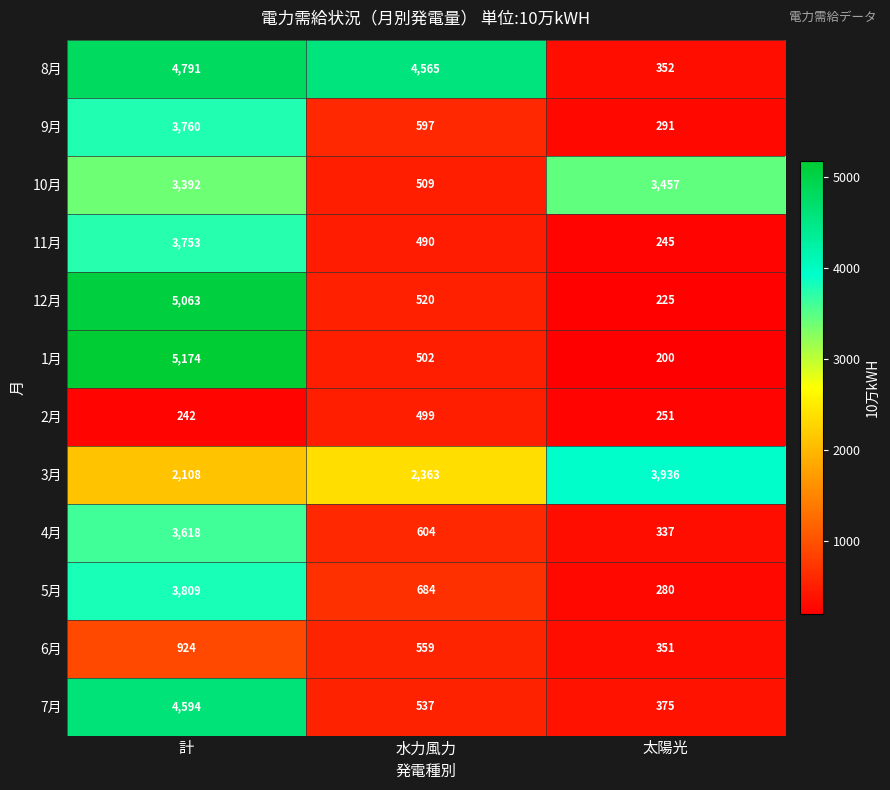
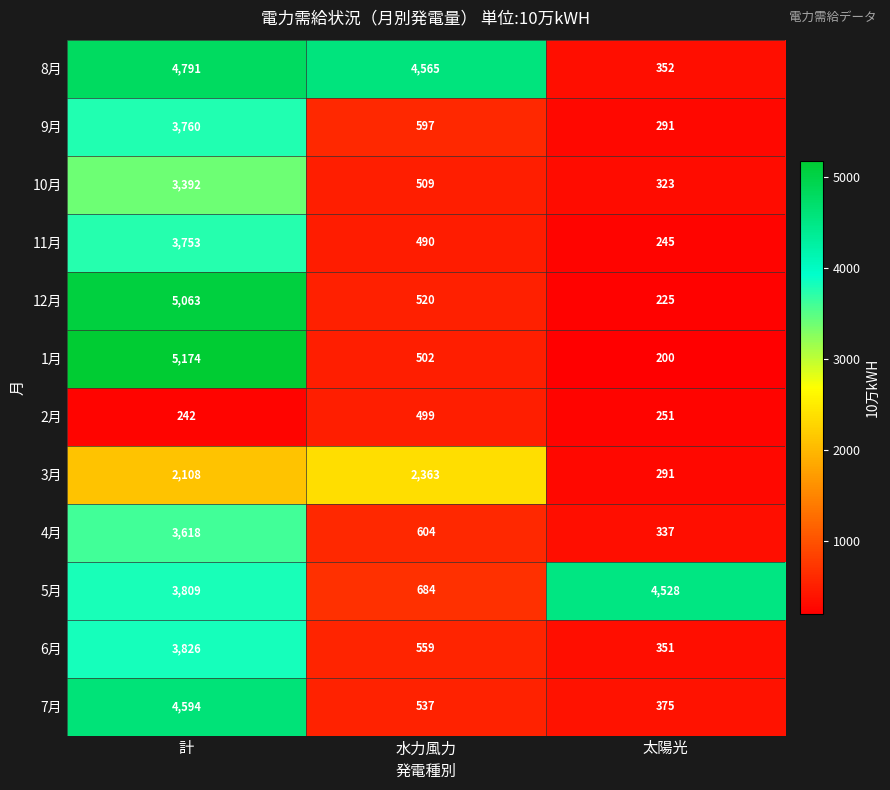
  {
    "8月": {
      "計": "4,791",
      "水力風力": "4,565",
      "太陽光": "352"
    },
    "9月": {
      "計": "3,760",
      "水力風力": "597",
      "太陽光": "291"
    },
    "10月": {
      "計": "3,392",
      "水力風力": "509",
-     "太陽光": "3,457"
+     "太陽光": "323"
    },
    "11月": {
      "計": "3,753",
      "水力風力": "490",
      "太陽光": "245"
    },
    "12月": {
      "計": "5,063",
      "水力風力": "520",
      "太陽光": "225"
    },
    "1月": {
      "計": "5,174",
      "水力風力": "502",
      "太陽光": "200"
    },
    "2月": {
      "計": "242",
      "水力風力": "499",
      "太陽光": "251"
    },
    "3月": {
      "計": "2,108",
      "水力風力": "2,363",
-     "太陽光": "3,936"
+     "太陽光": "291"
    },
    "4月": {
      "計": "3,618",
      "水力風力": "604",
      "太陽光": "337"
    },
    "5月": {
      "計": "3,809",
      "水力風力": "684",
-     "太陽光": "280"
+     "太陽光": "4,528"
    },
    "6月": {
-     "計": "924",
+     "計": "3,826",
      "水力風力": "559",
      "太陽光": "351"
    },
    "7月": {
      "計": "4,594",
      "水力風力": "537",
      "太陽光": "375"
    }
  }
